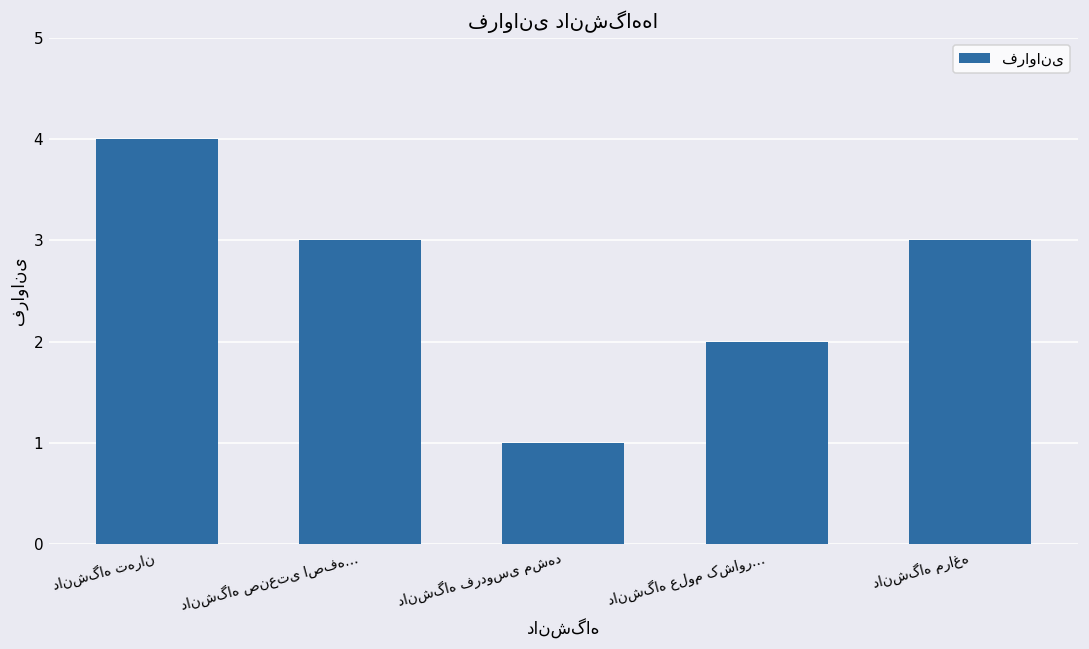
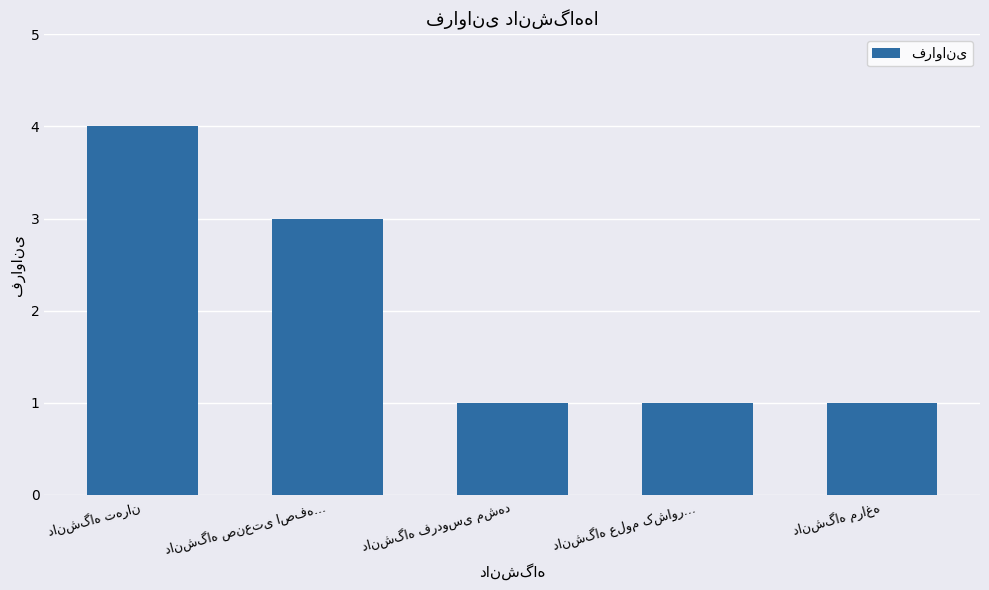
  {
    "دانشگاه تهران": 4,
    "دانشگاه صنعتی اصفه…": 3,
    "دانشگاه فردوسی مشهد": 1,
-   "دانشگاه علوم کشاور…": 2,
-   "دانشگاه مراغه": 3
+   "دانشگاه علوم کشاور…": 1,
+   "دانشگاه مراغه": 1
  }
